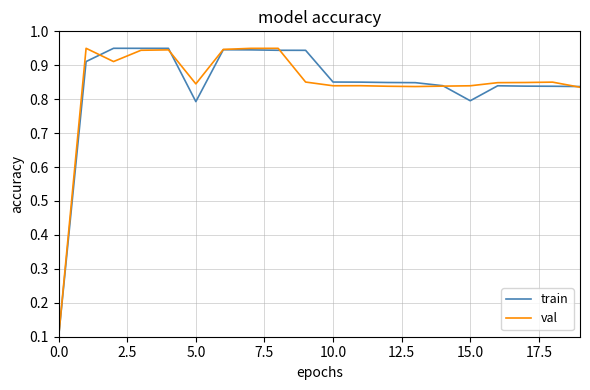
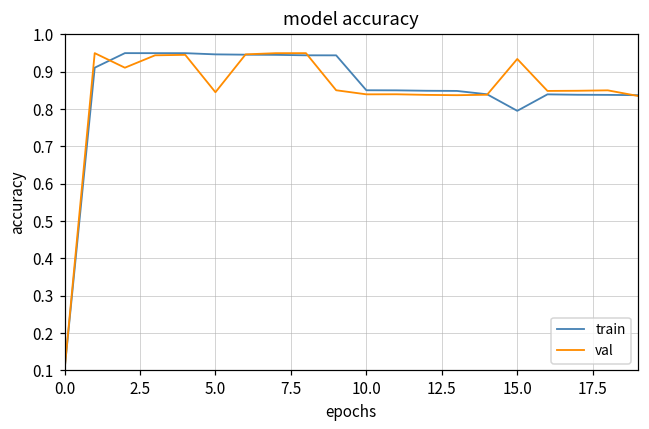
  {
    "train": {
-     "5.0": 0.79,
+     "5.0": 0.95,
      "10.0": 0.85,
      "15.0": 0.80
    },
    "val": {
      "5.0": 0.85,
      "10.0": 0.84,
-     "15.0": 0.84
+     "15.0": 0.93
    }
  }
